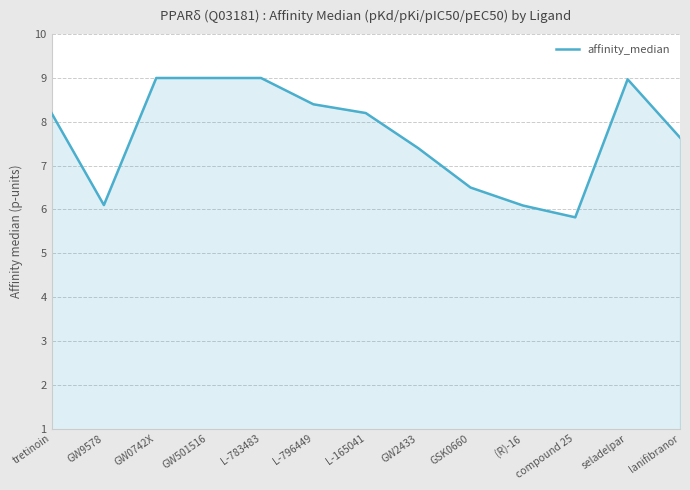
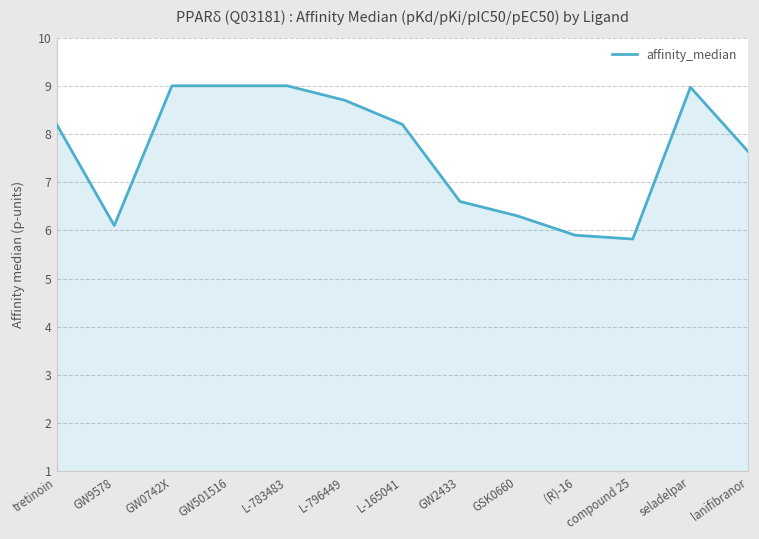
  {
    "tretinoin": 8.2,
    "GW9578": 6.1,
    "GW0742X": 9.0,
    "GW501516": 9.0,
    "L-783483": 9.0,
-   "L-796449": 8.4,
+   "L-796449": 8.7,
    "L-165041": 8.2,
-   "GW2433": 7.4,
-   "GSK0660": 6.5,
-   "(R)-16": 6.1,
+   "GW2433": 6.6,
+   "GSK0660": 6.3,
+   "(R)-16": 5.9,
    "compound 25": 5.8,
    "seladelpar": 9.0,
    "lanifibranor": 7.6
  }
